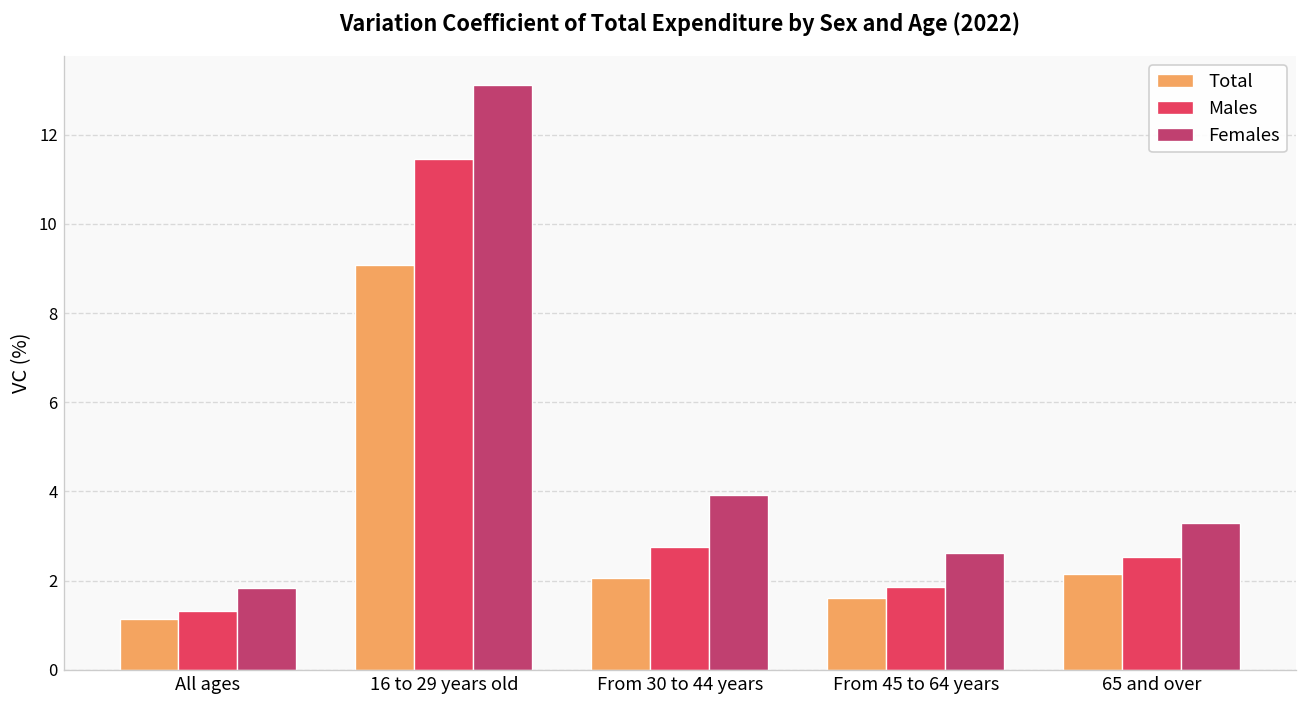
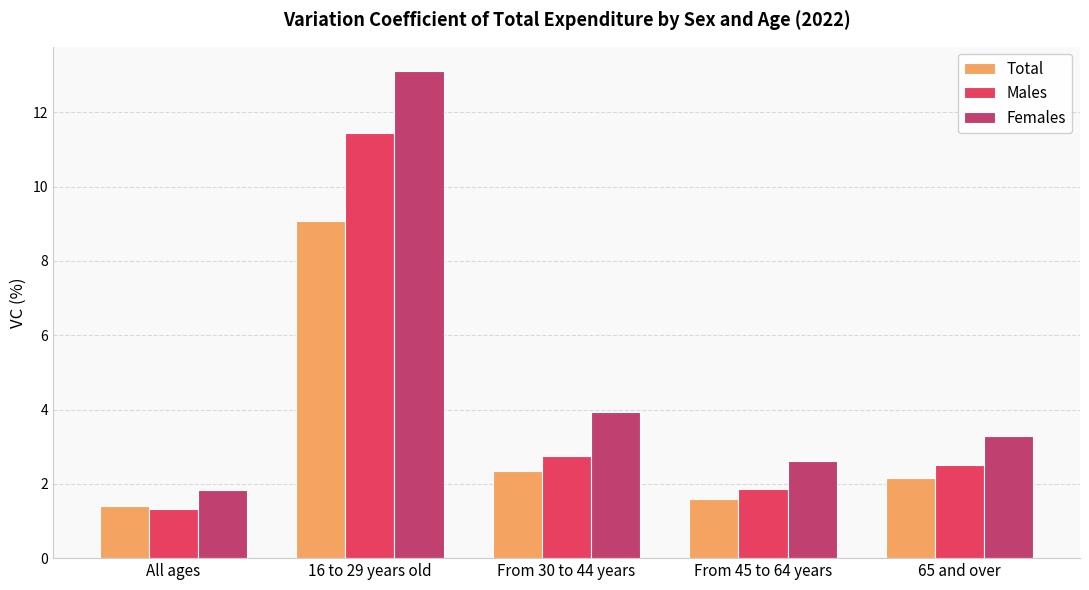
  {
    "Total": {
-     "All ages": 1.2,
+     "All ages": 1.4,
      "16 to 29 years old": 9.1,
-     "From 30 to 44 years": 2.1,
+     "From 30 to 44 years": 2.3,
      "From 45 to 64 years": 1.6,
      "65 and over": 2.2
    }
  }
